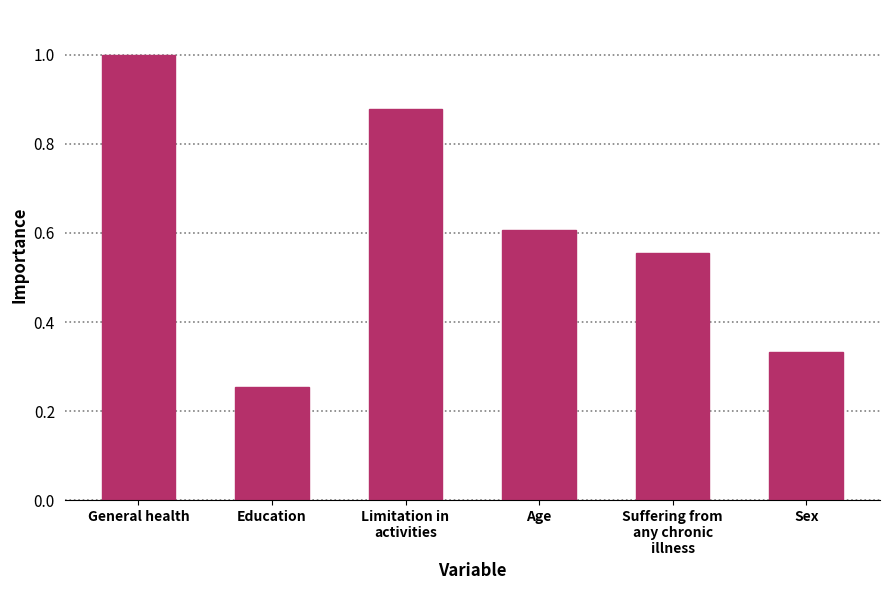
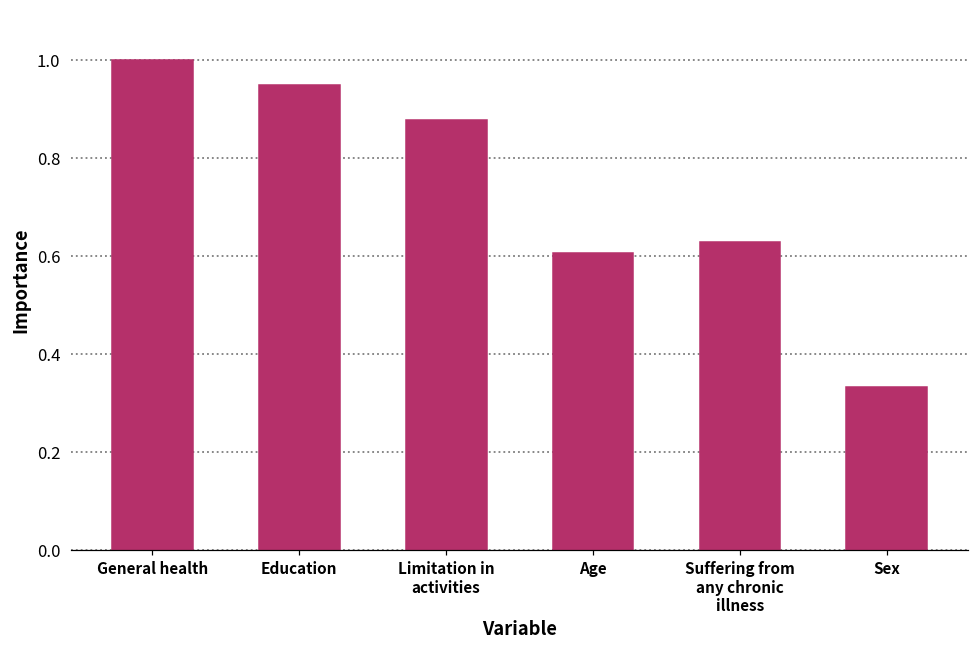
  {
    "General health": 1.00,
-   "Education": 0.25,
+   "Education": 0.95,
    "Limitation in activities": 0.88,
    "Age": 0.61,
-   "Suffering from any chronic illness": 0.55,
+   "Suffering from any chronic illness": 0.63,
    "Sex": 0.33
  }
